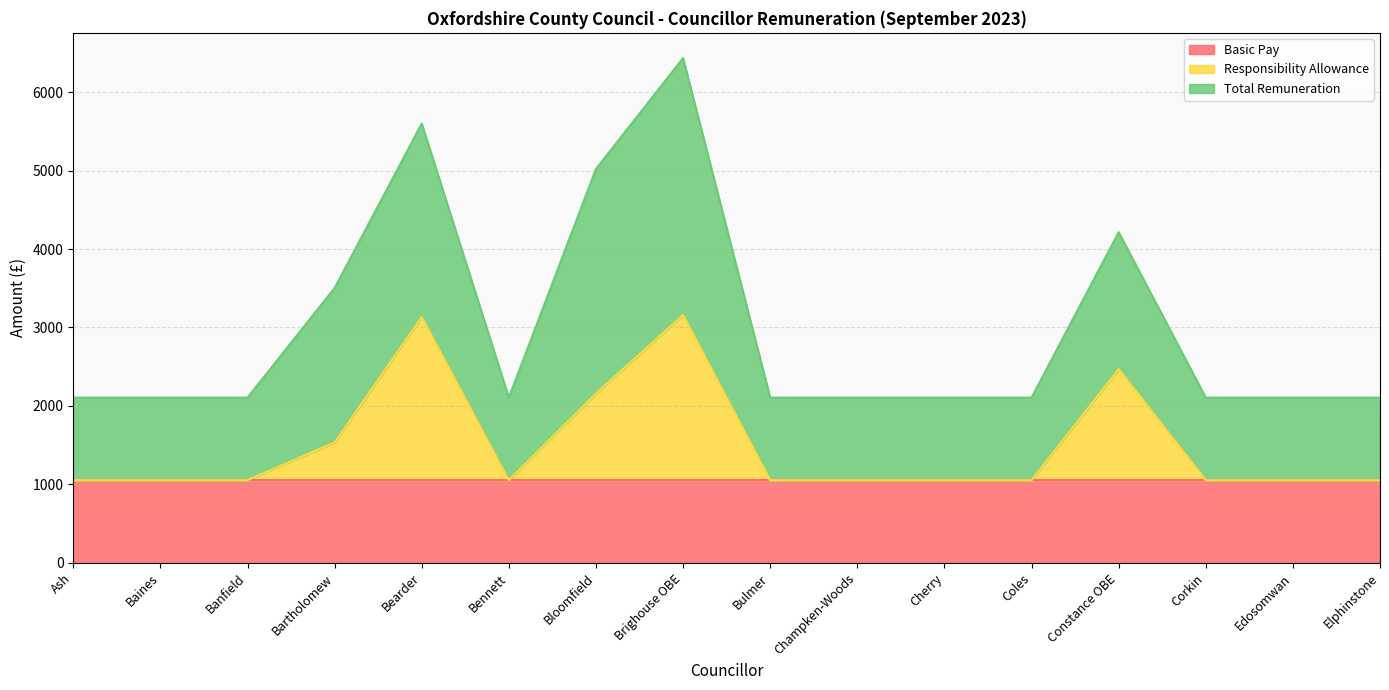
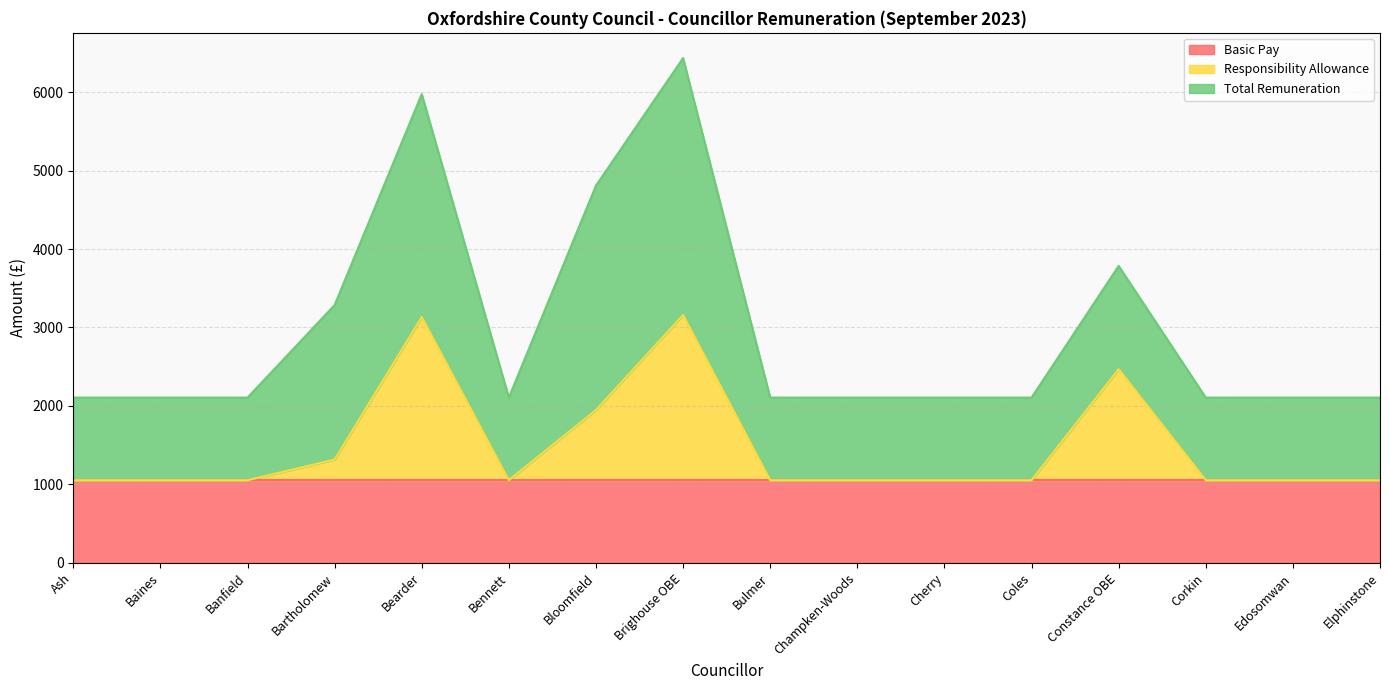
  {
    "Basic Pay": {
      "Bartholomew": 1100,
      "Bearder": 1100,
      "Bloomfield": 1100,
      "Brighouse OBE": 1100,
      "Constance OBE": 1100
    },
    "Responsibility Allowance": {
-     "Bartholomew": 1500,
-     "Bloomfield": 2200
+     "Bartholomew": 1300,
+     "Bloomfield": 1900
    },
    "Total Remuneration": {
      "Bartholomew": 2000,
-     "Bearder": 2500,
+     "Bearder": 2800,
      "Bloomfield": 2900,
-     "Constance OBE": 1700
+     "Constance OBE": 1300
    }
  }
